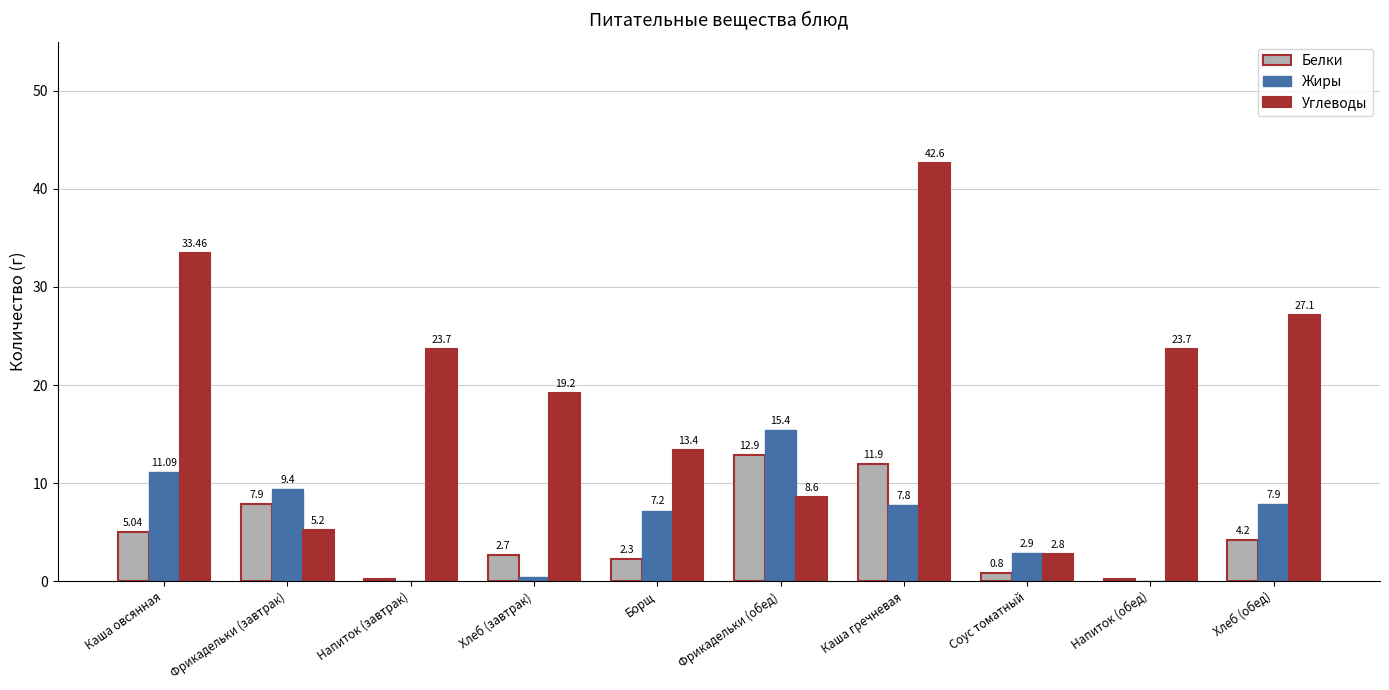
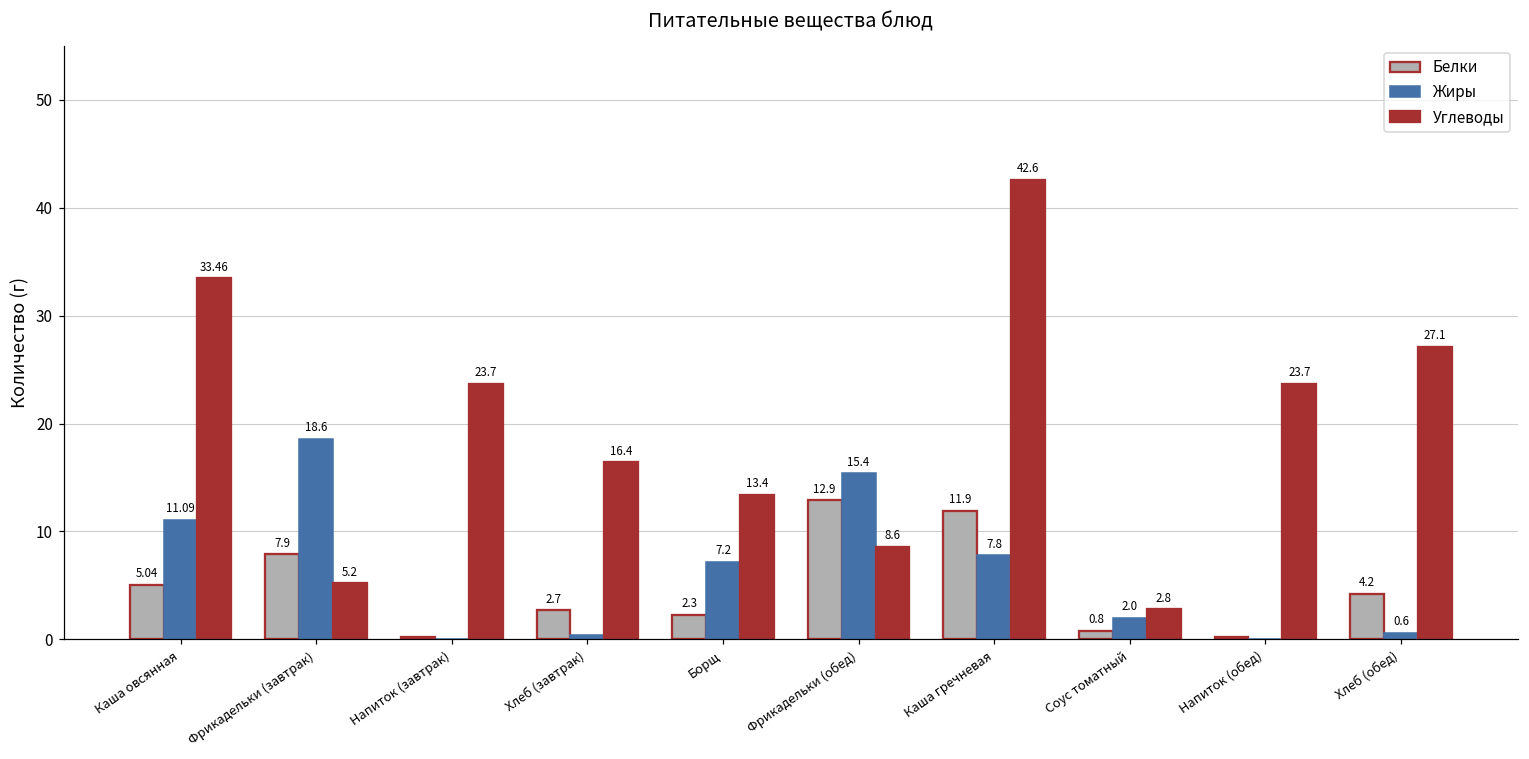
  {
    "Белки": {
      "Каша овсянная": 5.04,
      "Фрикадельки (завтрак)": 7.9,
      "Хлеб (завтрак)": 2.7,
      "Борщ": 2.3,
      "Фрикадельки (обед)": 12.9,
      "Каша гречневая": 11.9,
      "Соус томатный": 0.8,
      "Хлеб (обед)": 4.2
    },
    "Жиры": {
      "Каша овсянная": 11.09,
-     "Фрикадельки (завтрак)": 9.4,
+     "Фрикадельки (завтрак)": 18.6,
      "Борщ": 7.2,
      "Фрикадельки (обед)": 15.4,
      "Каша гречневая": 7.8,
-     "Соус томатный": 2.9,
-     "Хлеб (обед)": 7.9
+     "Соус томатный": 2.0,
+     "Хлеб (обед)": 0.6
    },
    "Углеводы": {
      "Каша овсянная": 33.46,
      "Фрикадельки (завтрак)": 5.2,
      "Напиток (завтрак)": 23.7,
-     "Хлеб (завтрак)": 19.2,
+     "Хлеб (завтрак)": 16.4,
      "Борщ": 13.4,
      "Фрикадельки (обед)": 8.6,
      "Каша гречневая": 42.6,
      "Соус томатный": 2.8,
      "Напиток (обед)": 23.7,
      "Хлеб (обед)": 27.1
    }
  }
